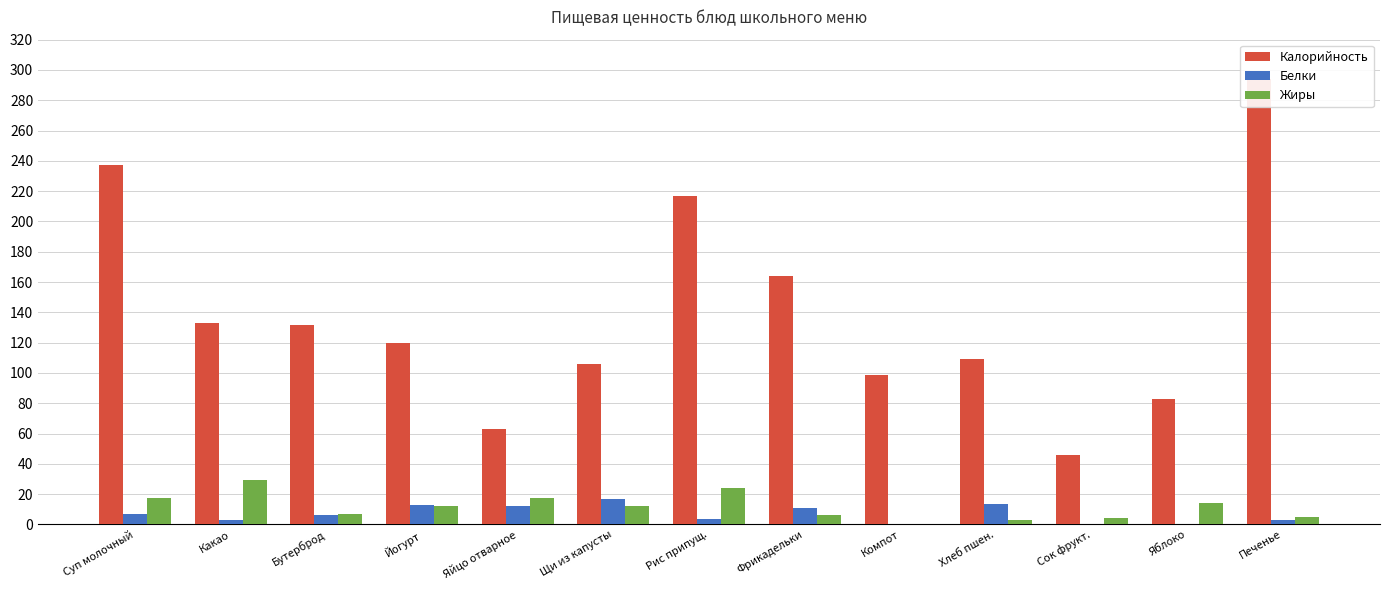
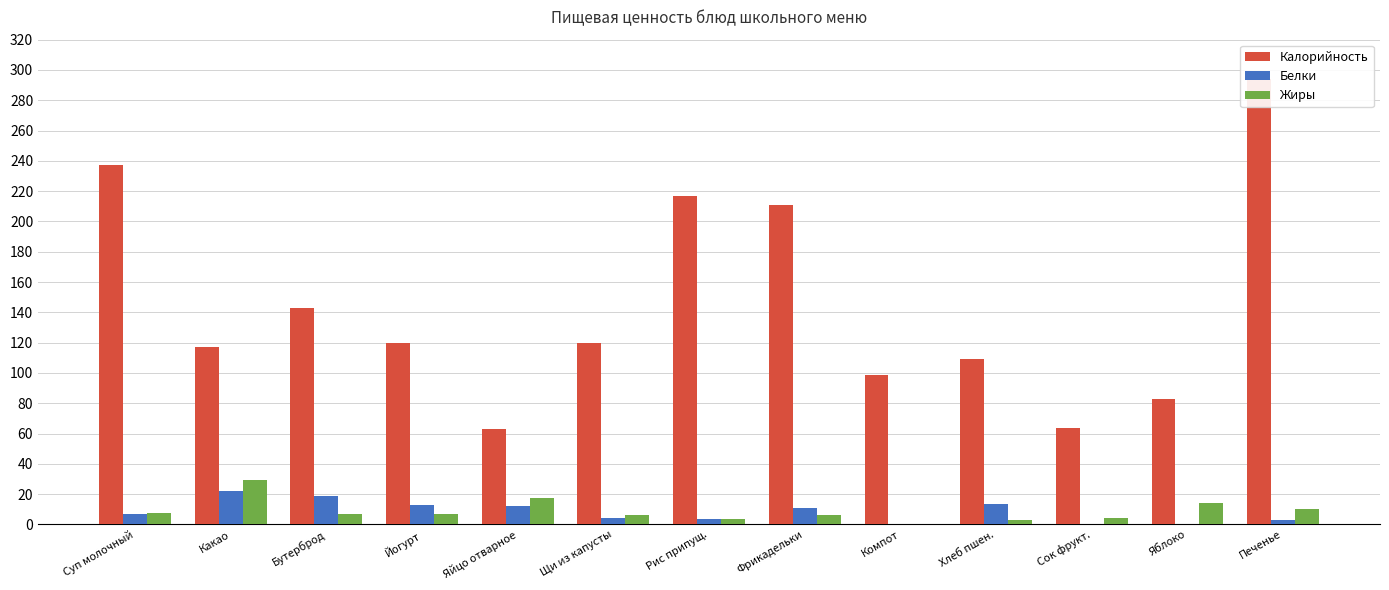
  {
    "Калорийность": {
      "Суп молочный": 237,
-     "Какао": 133,
-     "Бутерброд": 132,
+     "Какао": 117,
+     "Бутерброд": 143,
      "Йогурт": 120,
      "Яйцо отварное": 63,
-     "Щи из капусты": 106,
+     "Щи из капусты": 120,
      "Рис припущ.": 217,
-     "Фрикадельки": 164,
+     "Фрикадельки": 211,
      "Компот": 99,
      "Хлеб пшен.": 109,
-     "Сок фрукт.": 46,
+     "Сок фрукт.": 64,
      "Яблоко": 83
    },
    "Белки": {
      "Суп молочный": 7,
-     "Какао": 3,
-     "Бутерброд": 6,
+     "Какао": 22,
+     "Бутерброд": 19,
      "Йогурт": 13,
      "Яйцо отварное": 13,
-     "Щи из капусты": 17,
+     "Щи из капусты": 4,
      "Рис припущ.": 4,
      "Фрикадельки": 11,
      "Хлеб пшен.": 14,
      "Сок фрукт.": 0,
      "Яблоко": 0,
      "Печенье": 3
    },
    "Жиры": {
-     "Суп молочный": 18,
+     "Суп молочный": 8,
      "Какао": 29,
      "Бутерброд": 7,
-     "Йогурт": 12,
+     "Йогурт": 7,
      "Яйцо отварное": 17,
-     "Щи из капусты": 12,
-     "Рис припущ.": 24,
+     "Щи из капусты": 6,
+     "Рис припущ.": 4,
      "Фрикадельки": 6,
      "Компот": 0,
      "Хлеб пшен.": 3,
      "Сок фрукт.": 4,
      "Яблоко": 14,
-     "Печенье": 5
+     "Печенье": 10
    }
  }
